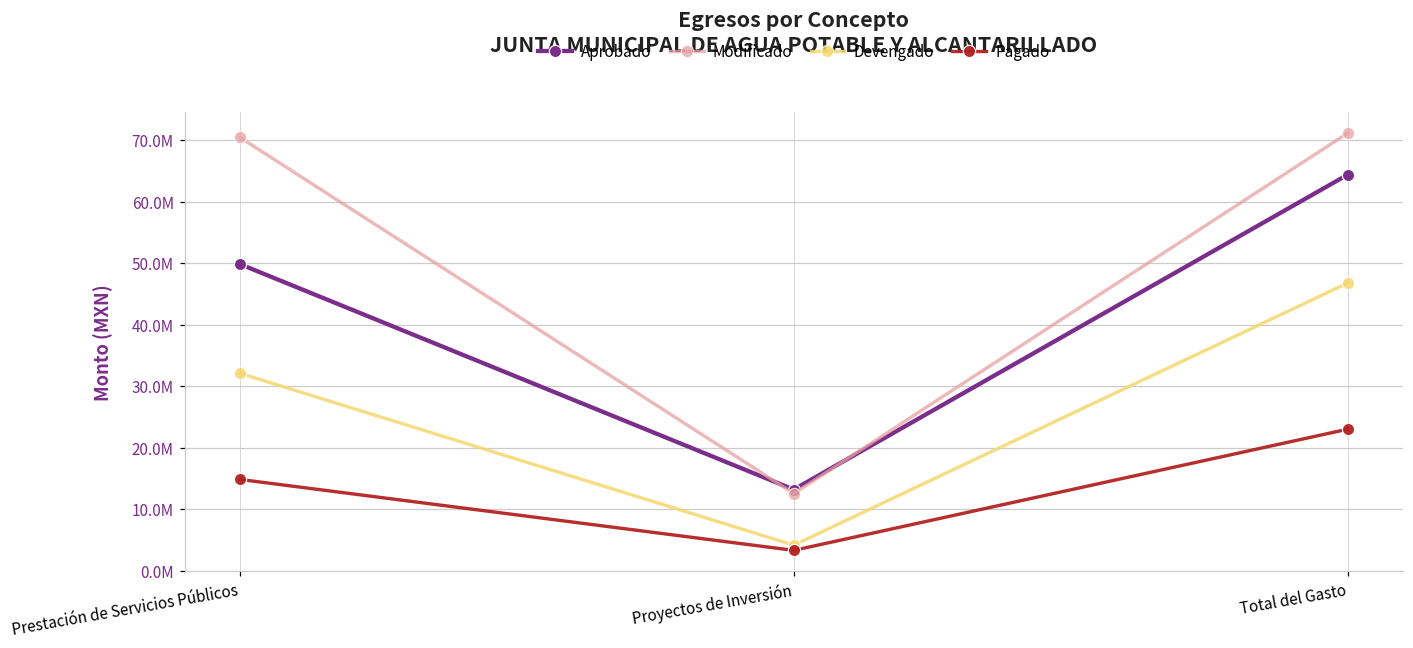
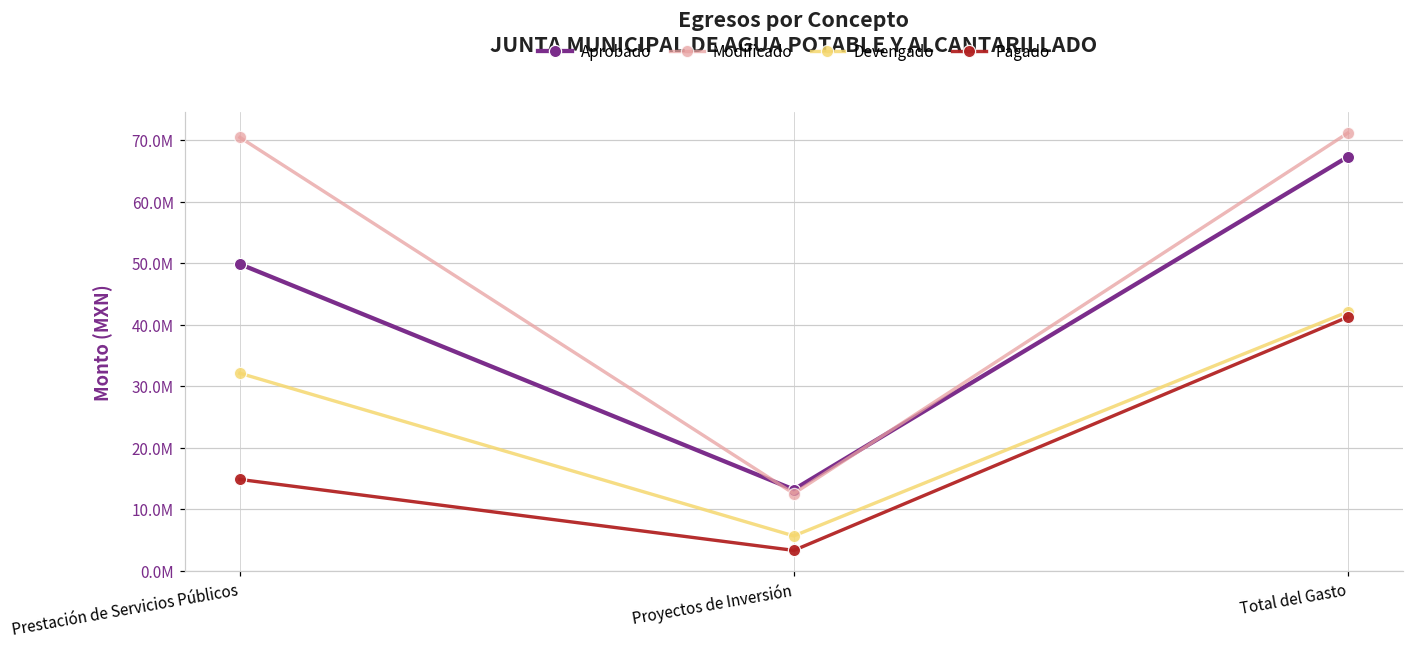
  {
    "Aprobado": {
      "Prestación de Servicios Públicos": 50000000,
      "Proyectos de Inversión": 13000000,
-     "Total del Gasto": 64000000
+     "Total del Gasto": 67000000
    },
    "Modificado": {
      "Prestación de Servicios Públicos": 70000000,
      "Proyectos de Inversión": 13000000,
      "Total del Gasto": 71000000
    },
    "Devengado": {
      "Prestación de Servicios Públicos": 32000000,
-     "Proyectos de Inversión": 4000000,
-     "Total del Gasto": 47000000
+     "Proyectos de Inversión": 6000000,
+     "Total del Gasto": 42000000
    },
    "Pagado": {
      "Prestación de Servicios Públicos": 15000000,
      "Proyectos de Inversión": 3000000,
-     "Total del Gasto": 23000000
+     "Total del Gasto": 41000000
    }
  }
